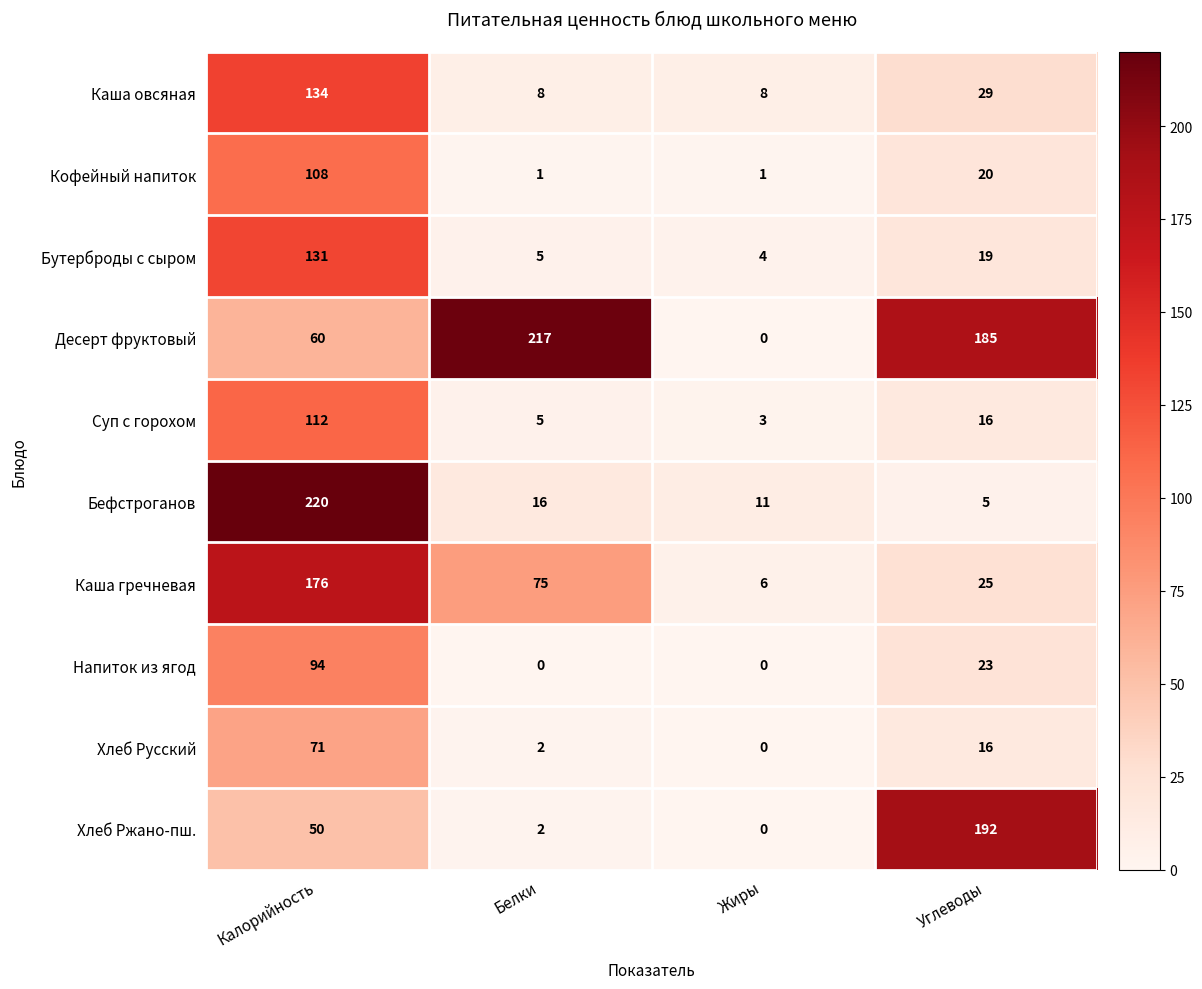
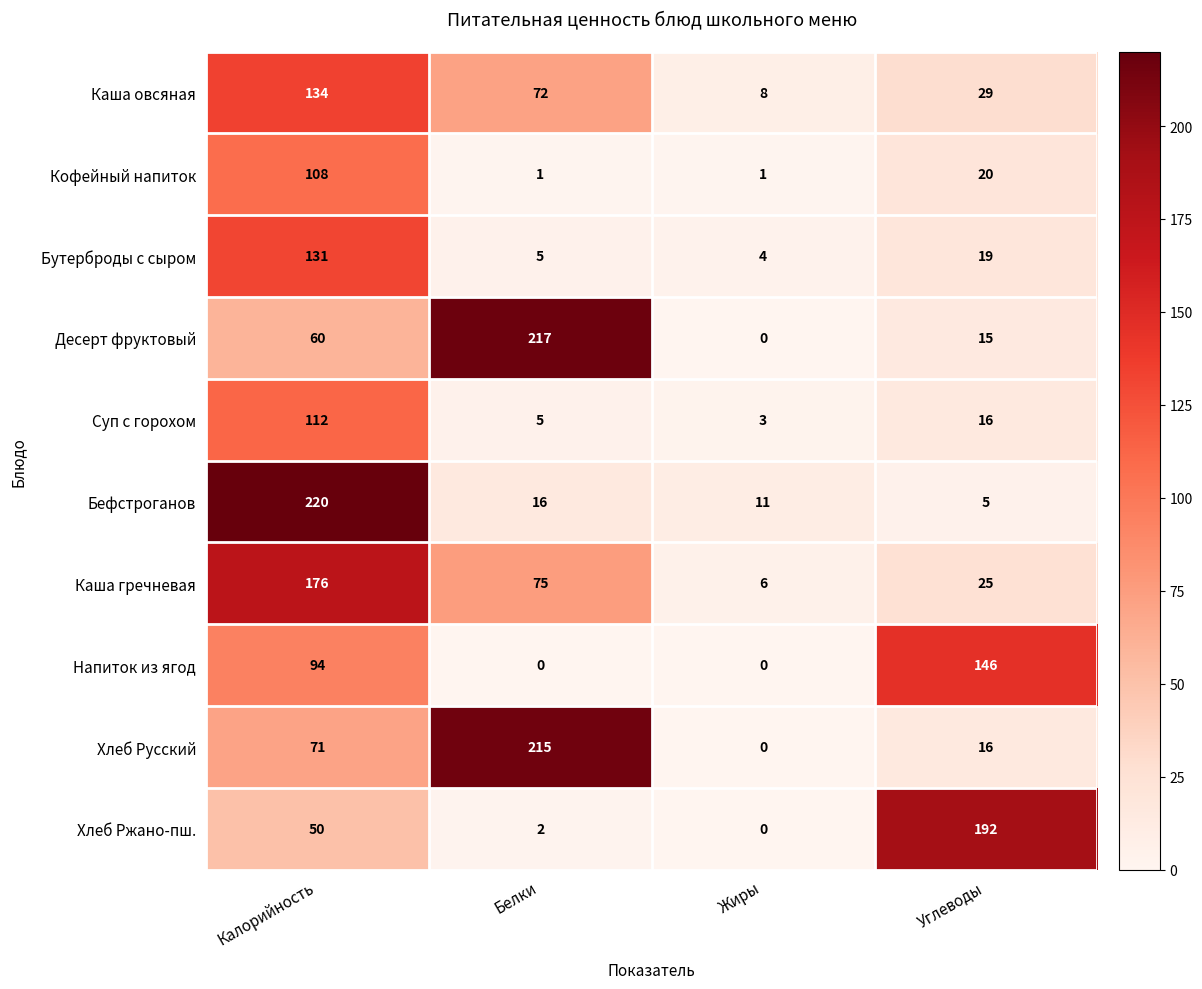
  {
    "Каша овсяная": {
      "Калорийность": 134,
-     "Белки": 8,
+     "Белки": 72,
      "Жиры": 8,
      "Углеводы": 29
    },
    "Кофейный напиток": {
      "Калорийность": 108,
      "Белки": 1,
      "Жиры": 1,
      "Углеводы": 20
    },
    "Бутерброды с сыром": {
      "Калорийность": 131,
      "Белки": 5,
      "Жиры": 4,
      "Углеводы": 19
    },
    "Десерт фруктовый": {
      "Калорийность": 60,
      "Белки": 217,
      "Жиры": 0,
-     "Углеводы": 185
+     "Углеводы": 15
    },
    "Суп с горохом": {
      "Калорийность": 112,
      "Белки": 5,
      "Жиры": 3,
      "Углеводы": 16
    },
    "Бефстроганов": {
      "Калорийность": 220,
      "Белки": 16,
      "Жиры": 11,
      "Углеводы": 5
    },
    "Каша гречневая": {
      "Калорийность": 176,
      "Белки": 75,
      "Жиры": 6,
      "Углеводы": 25
    },
    "Напиток из ягод": {
      "Калорийность": 94,
      "Белки": 0,
      "Жиры": 0,
-     "Углеводы": 23
+     "Углеводы": 146
    },
    "Хлеб Русский": {
      "Калорийность": 71,
-     "Белки": 2,
+     "Белки": 215,
      "Жиры": 0,
      "Углеводы": 16
    },
    "Хлеб Ржано-пш.": {
      "Калорийность": 50,
      "Белки": 2,
      "Жиры": 0,
      "Углеводы": 192
    }
  }
